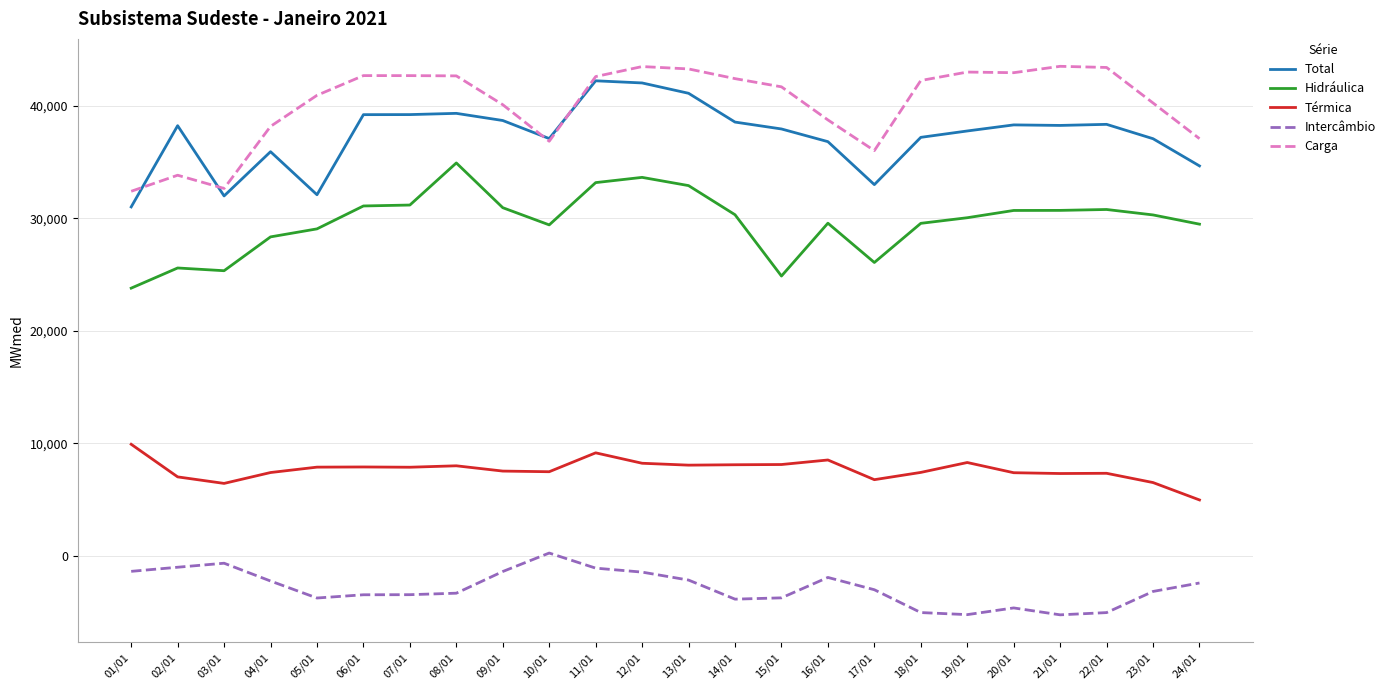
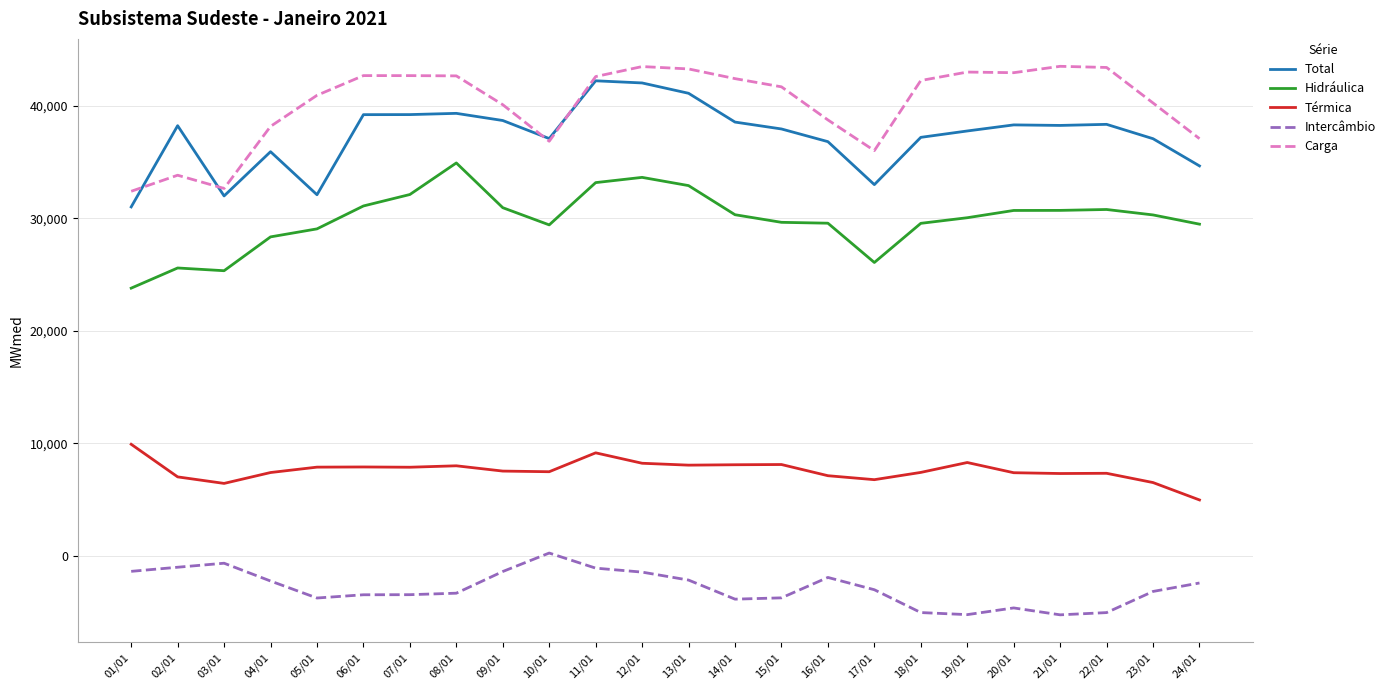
  {
    "Total": {
      "01/01": "31,000",
      "02/01": "38,300",
      "03/01": "32,000",
      "04/01": "35,900",
      "05/01": "32,100",
      "06/01": "39,200",
      "07/01": "39,200",
      "08/01": "39,300",
      "09/01": "38,700",
      "10/01": "37,100",
      "11/01": "42,200",
      "12/01": "42,100",
      "13/01": "41,100",
      "14/01": "38,600",
      "15/01": "38,000",
      "16/01": "36,800",
      "17/01": "33,000",
      "18/01": "37,200",
      "19/01": "37,800",
      "20/01": "38,300",
      "21/01": "38,300",
      "22/01": "38,400",
      "23/01": "37,100",
      "24/01": "34,700"
    },
    "Hidráulica": {
      "01/01": "23,800",
      "02/01": "25,600",
      "03/01": "25,400",
      "04/01": "28,400",
      "05/01": "29,100",
      "06/01": "31,100",
-     "07/01": "31,200",
+     "07/01": "32,100",
      "08/01": "34,900",
      "09/01": "31,000",
      "10/01": "29,400",
      "11/01": "33,200",
      "12/01": "33,700",
      "13/01": "32,900",
      "14/01": "30,300",
-     "15/01": "24,900",
+     "15/01": "29,700",
      "16/01": "29,600",
      "17/01": "26,100",
      "18/01": "29,600",
      "19/01": "30,100",
      "20/01": "30,700",
      "21/01": "30,700",
      "22/01": "30,800",
      "23/01": "30,300",
      "24/01": "29,500"
    },
    "Térmica": {
      "01/01": "9,900",
      "02/01": "7,000",
      "03/01": "6,400",
      "04/01": "7,400",
      "05/01": "7,900",
      "06/01": "7,900",
      "07/01": "7,900",
      "08/01": "8,000",
      "09/01": "7,500",
      "10/01": "7,500",
      "11/01": "9,200",
      "12/01": "8,200",
      "13/01": "8,100",
      "14/01": "8,100",
      "15/01": "8,100",
-     "16/01": "8,500",
+     "16/01": "7,100",
      "17/01": "6,800",
      "18/01": "7,400",
      "19/01": "8,300",
      "20/01": "7,400",
      "21/01": "7,300",
      "22/01": "7,300",
      "23/01": "6,500",
      "24/01": "5,000"
    },
    "Intercâmbio": {
      "01/01": "-1,400",
      "02/01": "-1,000",
      "03/01": "-700",
      "04/01": "-2,300",
      "05/01": "-3,800",
      "06/01": "-3,500",
      "07/01": "-3,500",
      "08/01": "-3,300",
      "09/01": "-1,400",
      "10/01": "200",
      "11/01": "-1,100",
      "12/01": "-1,500",
      "13/01": "-2,200",
      "14/01": "-3,900",
      "15/01": "-3,700",
      "16/01": "-1,900",
      "17/01": "-3,000",
      "18/01": "-5,100",
      "19/01": "-5,200",
      "20/01": "-4,600",
      "21/01": "-5,300",
      "22/01": "-5,100",
      "23/01": "-3,200",
      "24/01": "-2,400"
    },
    "Carga": {
      "01/01": "32,400",
      "02/01": "33,800",
      "03/01": "32,700",
      "04/01": "38,200",
      "05/01": "41,000",
      "06/01": "42,700",
      "07/01": "42,700",
      "08/01": "42,700",
      "09/01": "40,100",
      "10/01": "36,900",
      "11/01": "42,600",
      "12/01": "43,500",
      "13/01": "43,300",
      "14/01": "42,400",
      "15/01": "41,700",
      "16/01": "38,800",
      "17/01": "36,000",
      "18/01": "42,300",
      "19/01": "43,000",
      "20/01": "43,000",
      "21/01": "43,500",
      "22/01": "43,400",
      "23/01": "40,300",
      "24/01": "37,100"
    }
  }
